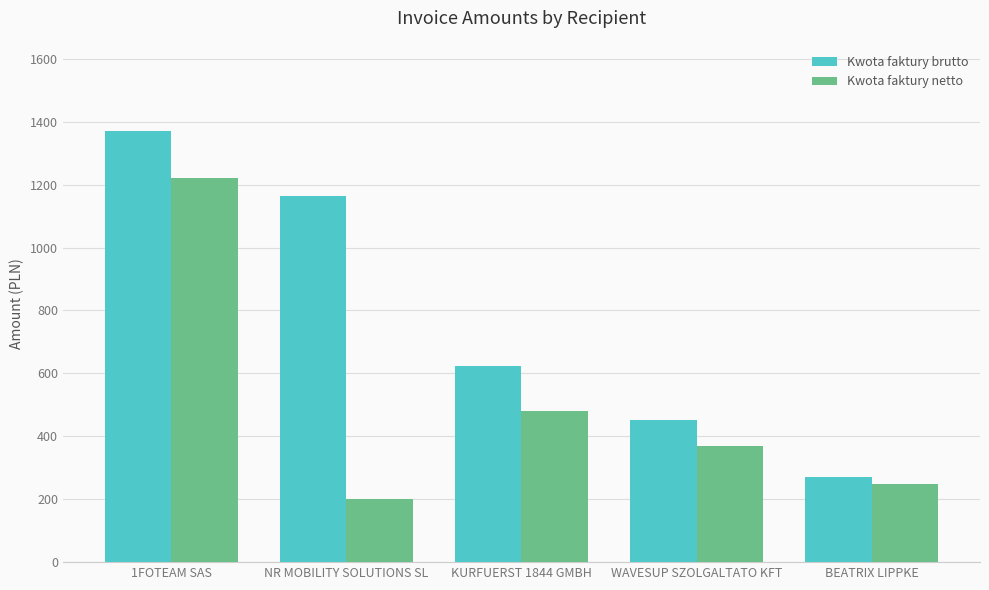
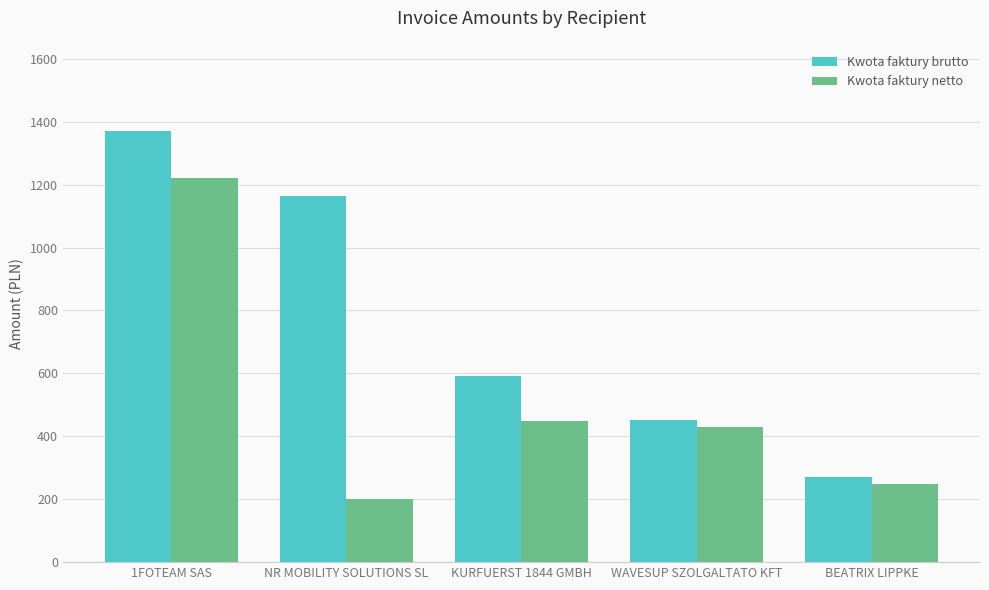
  {
    "Kwota faktury brutto": {
      "1FOTEAM SAS": 1370,
      "NR MOBILITY SOLUTIONS SL": 1160,
-     "KURFUERST 1844 GMBH": 620,
+     "KURFUERST 1844 GMBH": 590,
      "WAVESUP SZOLGALTATO KFT": 450,
      "BEATRIX LIPPKE": 270
    },
    "Kwota faktury netto": {
      "1FOTEAM SAS": 1220,
      "NR MOBILITY SOLUTIONS SL": 200,
-     "KURFUERST 1844 GMBH": 480,
-     "WAVESUP SZOLGALTATO KFT": 370,
+     "KURFUERST 1844 GMBH": 450,
+     "WAVESUP SZOLGALTATO KFT": 430,
      "BEATRIX LIPPKE": 250
    }
  }
